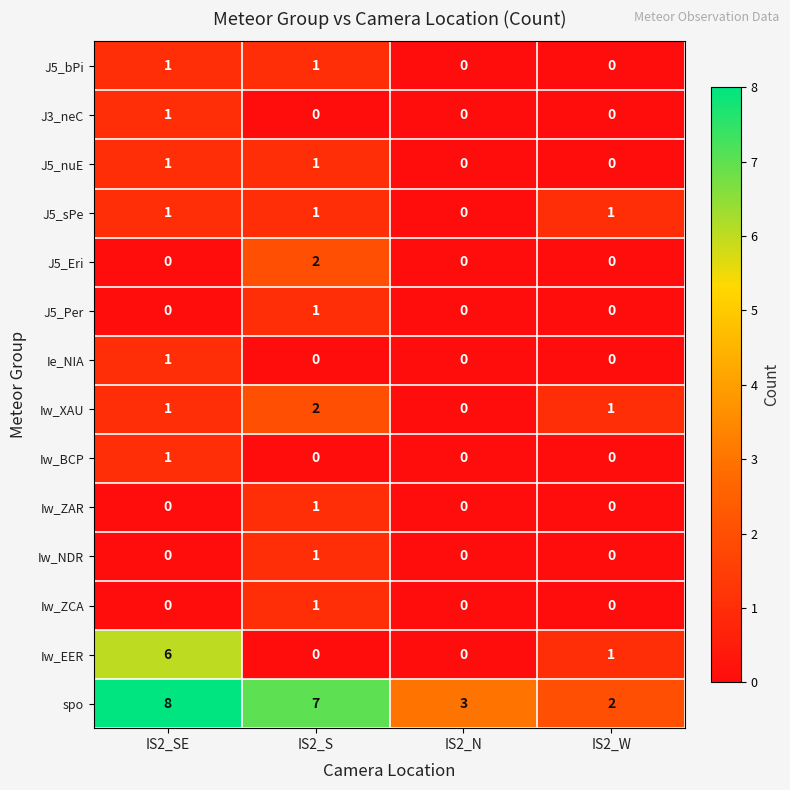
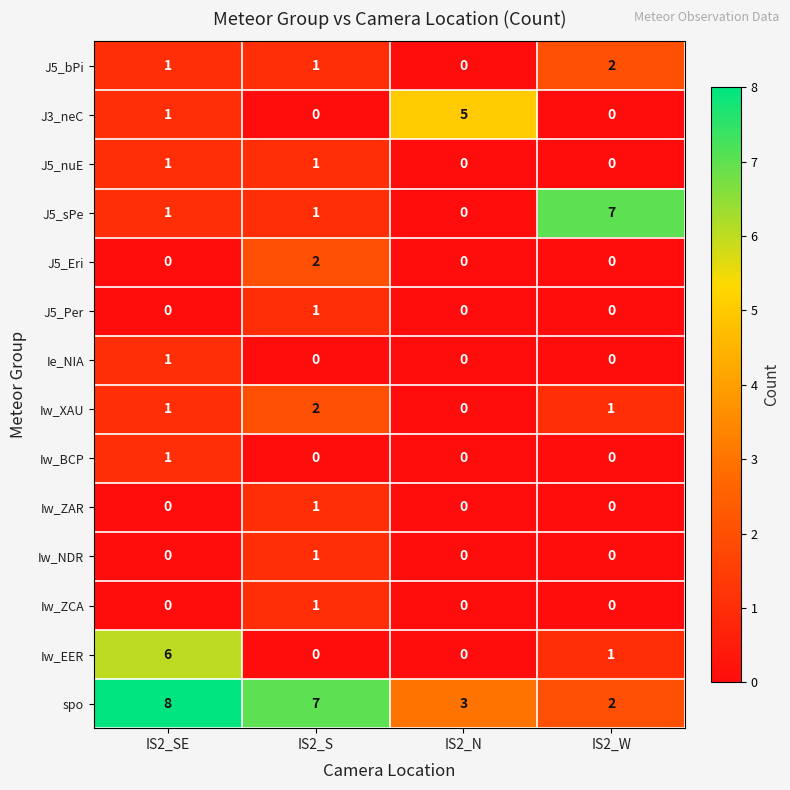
  {
    "J5_bPi": {
      "IS2_SE": 1,
      "IS2_S": 1,
      "IS2_N": 0,
-     "IS2_W": 0
+     "IS2_W": 2
    },
    "J3_neC": {
      "IS2_SE": 1,
      "IS2_S": 0,
-     "IS2_N": 0,
+     "IS2_N": 5,
      "IS2_W": 0
    },
    "J5_nuE": {
      "IS2_SE": 1,
      "IS2_S": 1,
      "IS2_N": 0,
      "IS2_W": 0
    },
    "J5_sPe": {
      "IS2_SE": 1,
      "IS2_S": 1,
      "IS2_N": 0,
-     "IS2_W": 1
+     "IS2_W": 7
    },
    "J5_Eri": {
      "IS2_SE": 0,
      "IS2_S": 2,
      "IS2_N": 0,
      "IS2_W": 0
    },
    "J5_Per": {
      "IS2_SE": 0,
      "IS2_S": 1,
      "IS2_N": 0,
      "IS2_W": 0
    },
    "Ie_NIA": {
      "IS2_SE": 1,
      "IS2_S": 0,
      "IS2_N": 0,
      "IS2_W": 0
    },
    "Iw_XAU": {
      "IS2_SE": 1,
      "IS2_S": 2,
      "IS2_N": 0,
      "IS2_W": 1
    },
    "Iw_BCP": {
      "IS2_SE": 1,
      "IS2_S": 0,
      "IS2_N": 0,
      "IS2_W": 0
    },
    "Iw_ZAR": {
      "IS2_SE": 0,
      "IS2_S": 1,
      "IS2_N": 0,
      "IS2_W": 0
    },
    "Iw_NDR": {
      "IS2_SE": 0,
      "IS2_S": 1,
      "IS2_N": 0,
      "IS2_W": 0
    },
    "Iw_ZCA": {
      "IS2_SE": 0,
      "IS2_S": 1,
      "IS2_N": 0,
      "IS2_W": 0
    },
    "Iw_EER": {
      "IS2_SE": 6,
      "IS2_S": 0,
      "IS2_N": 0,
      "IS2_W": 1
    },
    "spo": {
      "IS2_SE": 8,
      "IS2_S": 7,
      "IS2_N": 3,
      "IS2_W": 2
    }
  }
